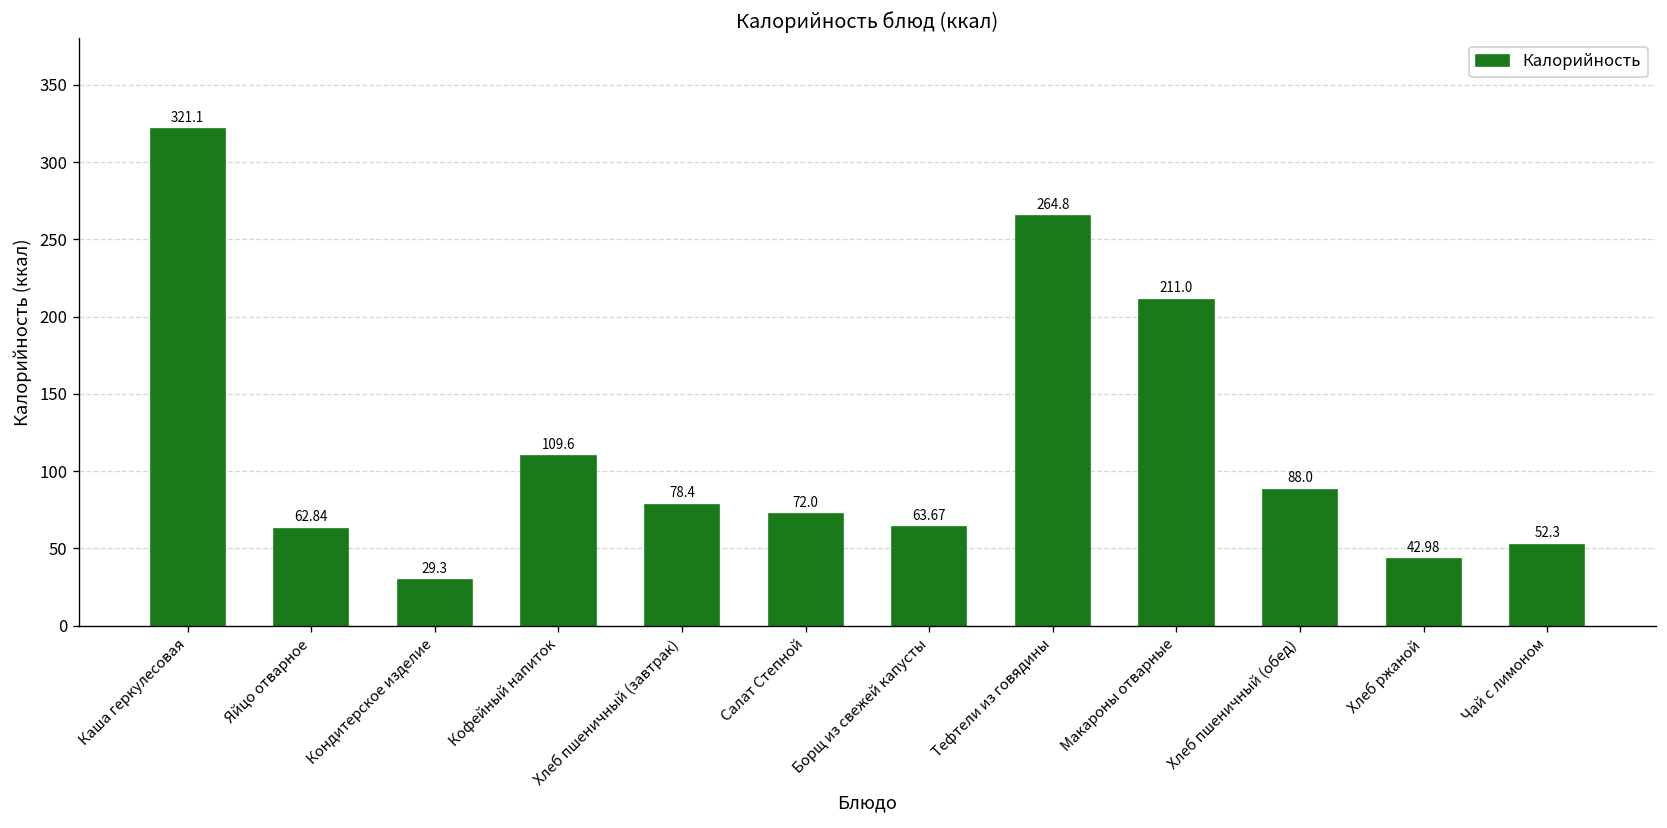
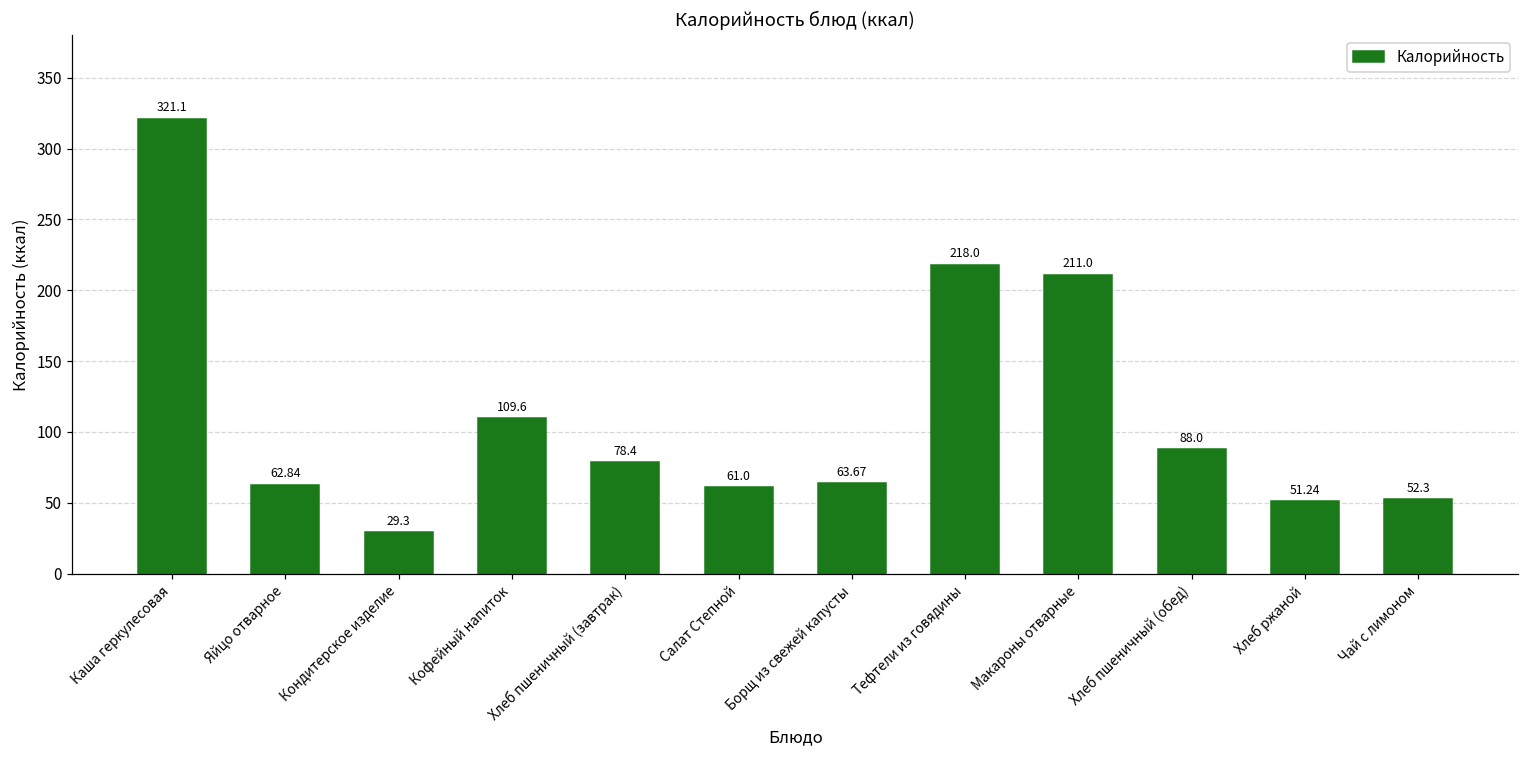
  {
    "Каша геркулесовая": 321.1,
    "Яйцо отварное": 62.84,
    "Кондитерское изделие": 29.3,
    "Кофейный напиток": 109.6,
    "Хлеб пшеничный (завтрак)": 78.4,
-   "Салат Степной": 72.0,
+   "Салат Степной": 61.0,
    "Борщ из свежей капусты": 63.67,
-   "Тефтели из говядины": 264.8,
+   "Тефтели из говядины": 218.0,
    "Макароны отварные": 211.0,
    "Хлеб пшеничный (обед)": 88.0,
-   "Хлеб ржаной": 42.98,
+   "Хлеб ржаной": 51.24,
    "Чай с лимоном": 52.3
  }
